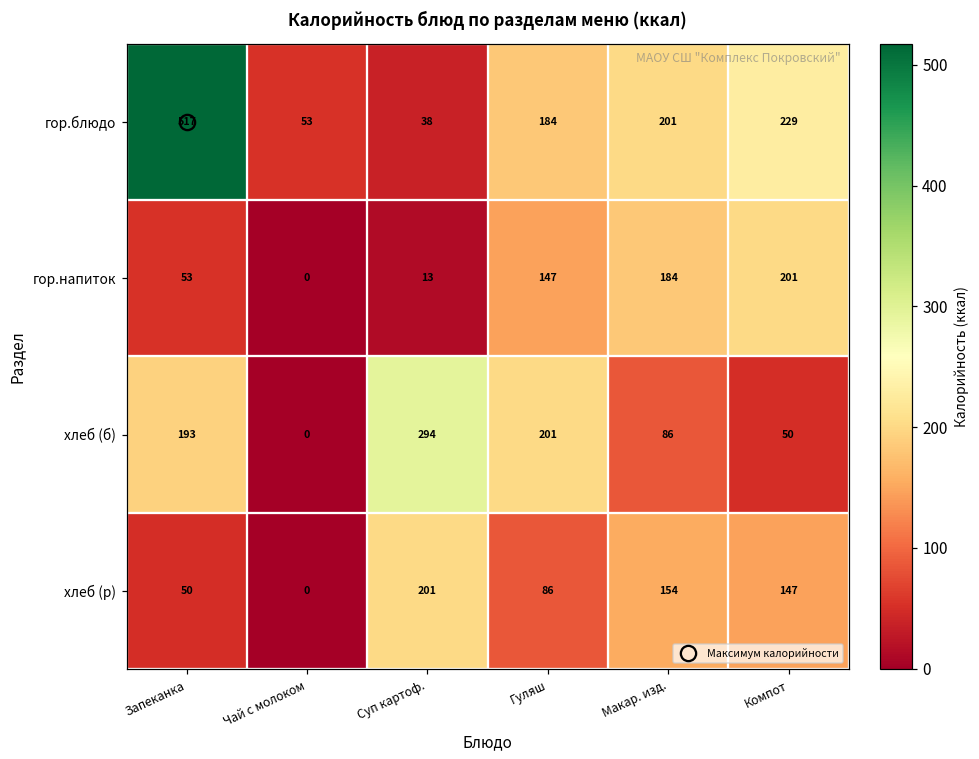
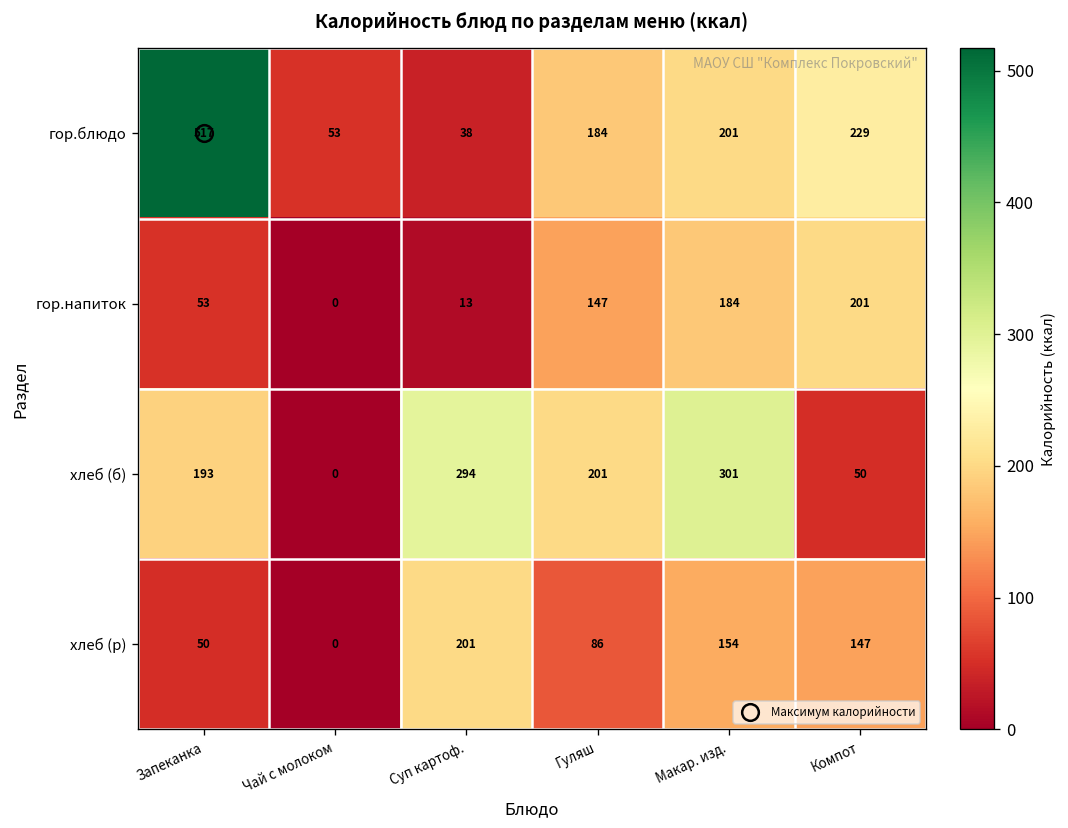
  {
    "гор.блюдо": {
      "Чай с молоком": 53,
      "Суп картоф.": 38,
      "Гуляш": 184,
      "Макар. изд.": 201
    },
    "гор.напиток": {
      "Запеканка": 53,
      "Чай с молоком": 0,
      "Суп картоф.": 13,
      "Гуляш": 147,
      "Макар. изд.": 184,
      "Компот": 201
    },
    "хлеб (б)": {
      "Запеканка": 193,
      "Чай с молоком": 0,
      "Суп картоф.": 294,
      "Гуляш": 201,
-     "Макар. изд.": 86,
+     "Макар. изд.": 301,
      "Компот": 50
    },
    "хлеб (р)": {
      "Запеканка": 50,
      "Чай с молоком": 0,
      "Суп картоф.": 201,
      "Гуляш": 86,
      "Макар. изд.": 154,
      "Компот": 147
    }
  }
